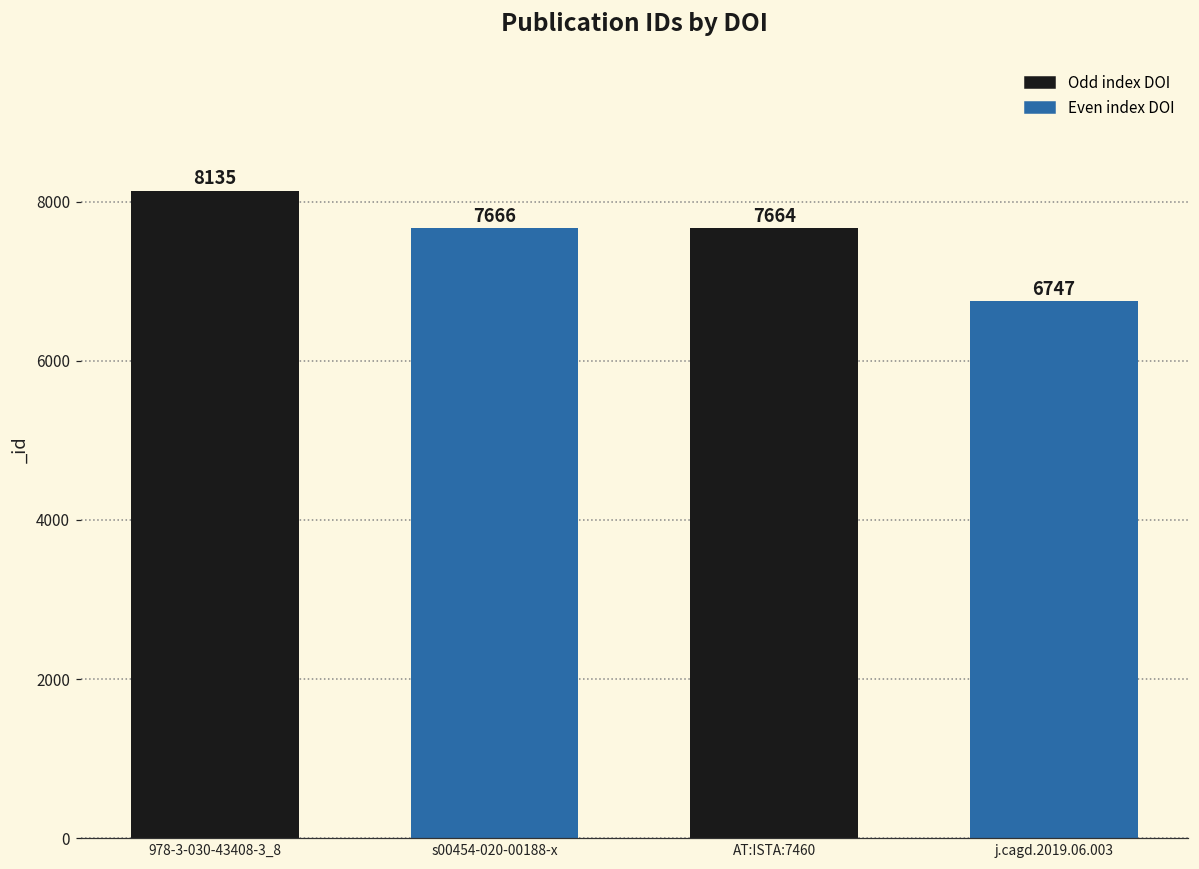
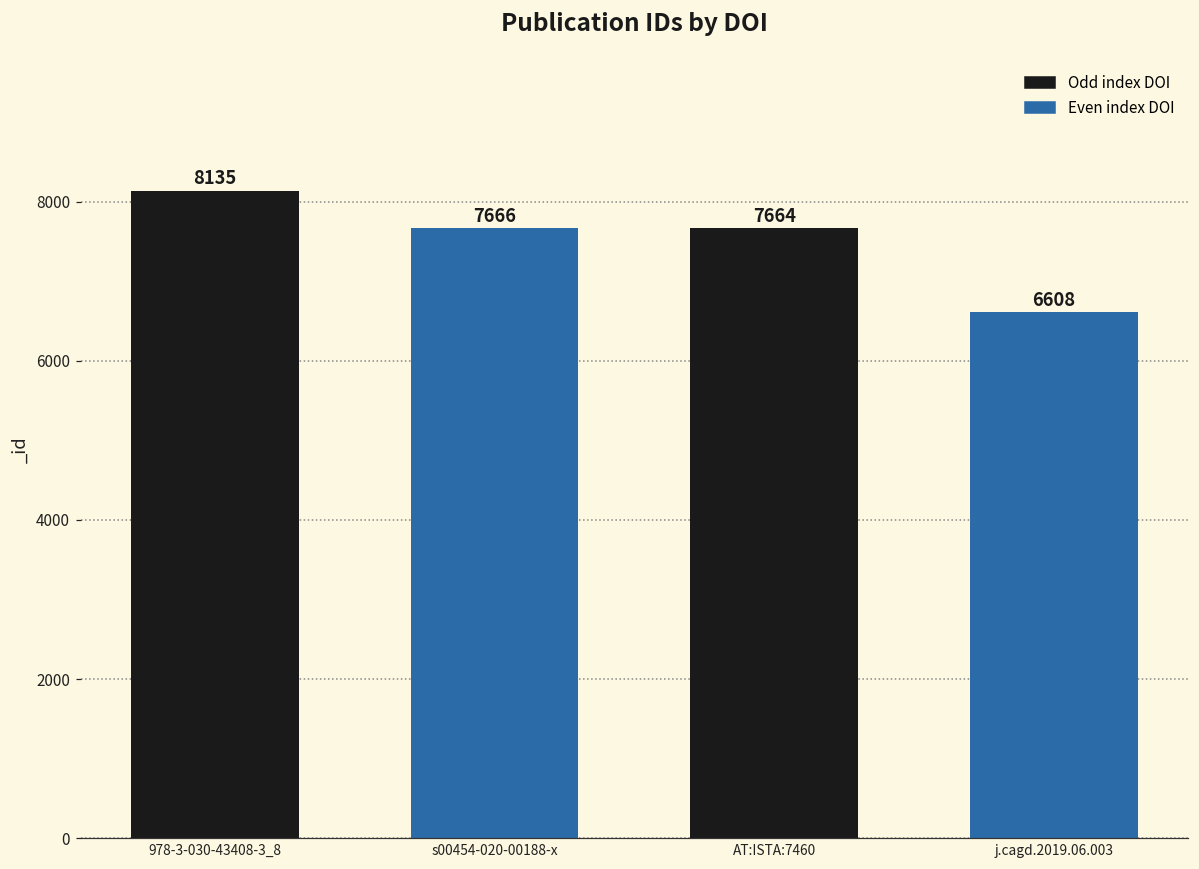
  {
    "978-3-030-43408-3_8": 8135,
    "s00454-020-00188-x": 7666,
    "AT:ISTA:7460": 7664,
-   "j.cagd.2019.06.003": 6747
+   "j.cagd.2019.06.003": 6608
  }
